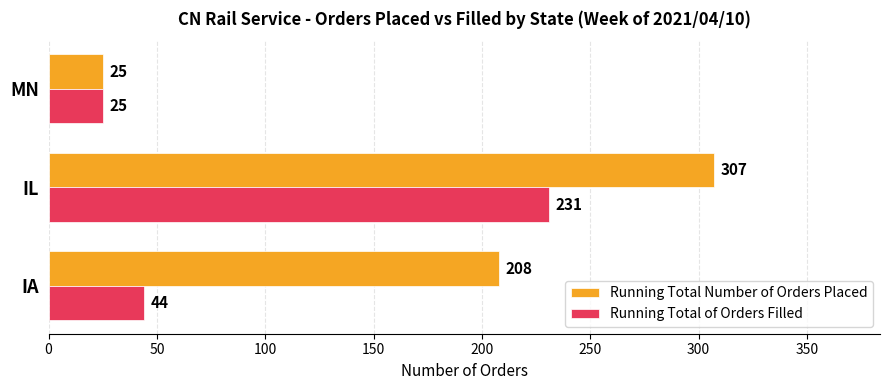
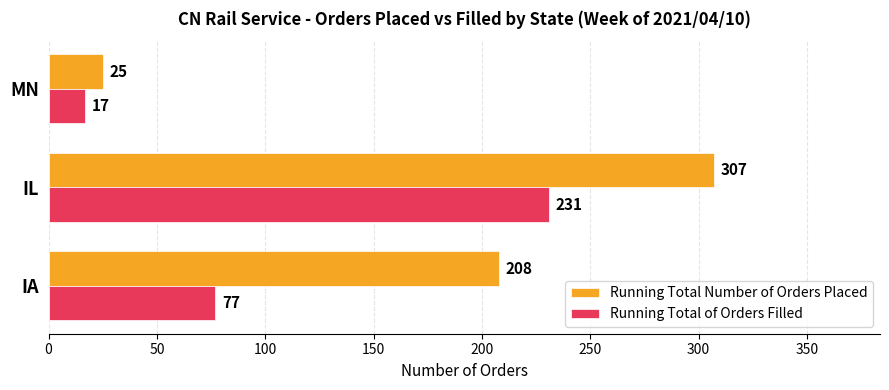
  {
    "Running Total Number of Orders Placed": {
      "MN": 25,
      "IL": 307,
      "IA": 208
    },
    "Running Total of Orders Filled": {
-     "MN": 25,
+     "MN": 17,
      "IL": 231,
-     "IA": 44
+     "IA": 77
    }
  }
